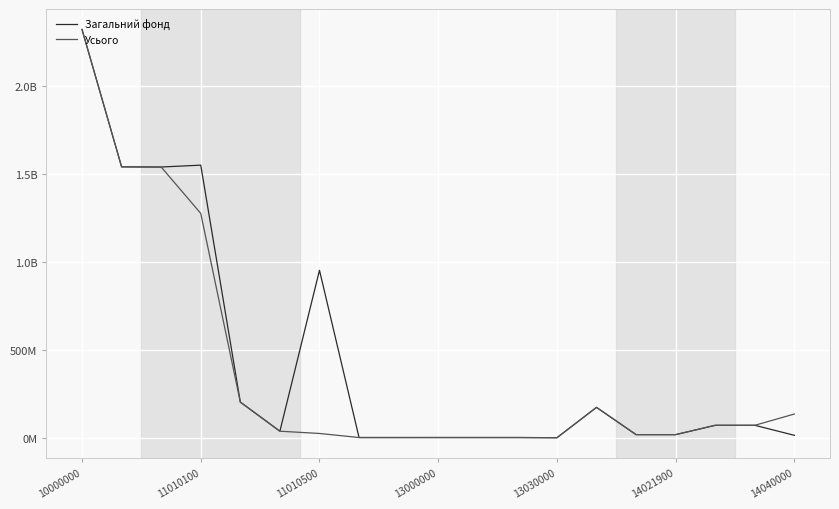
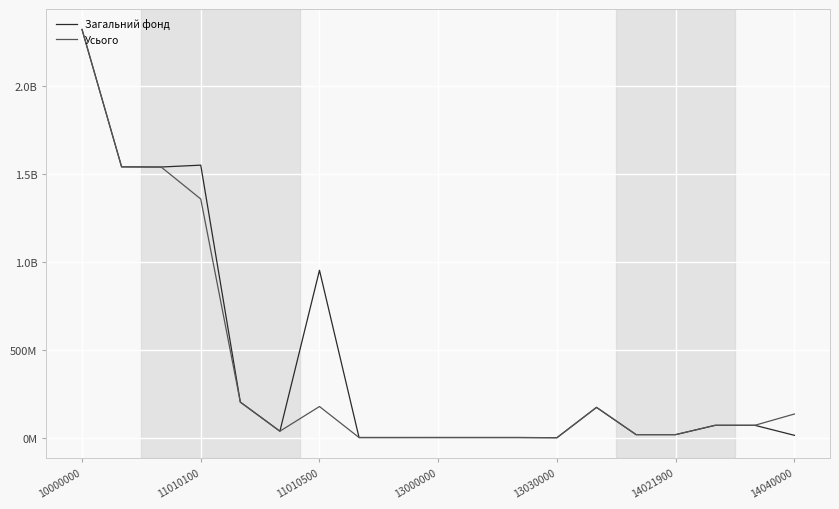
  {
    "Загальний фонд": {
      "11010100": 1550000000,
      "11010500": 950000000,
      "14040000": 10000000
    },
    "Усього": {
-     "11010100": 1270000000,
-     "11010500": 20000000,
+     "11010100": 1360000000,
+     "11010500": 180000000,
      "14040000": 130000000
    }
  }
